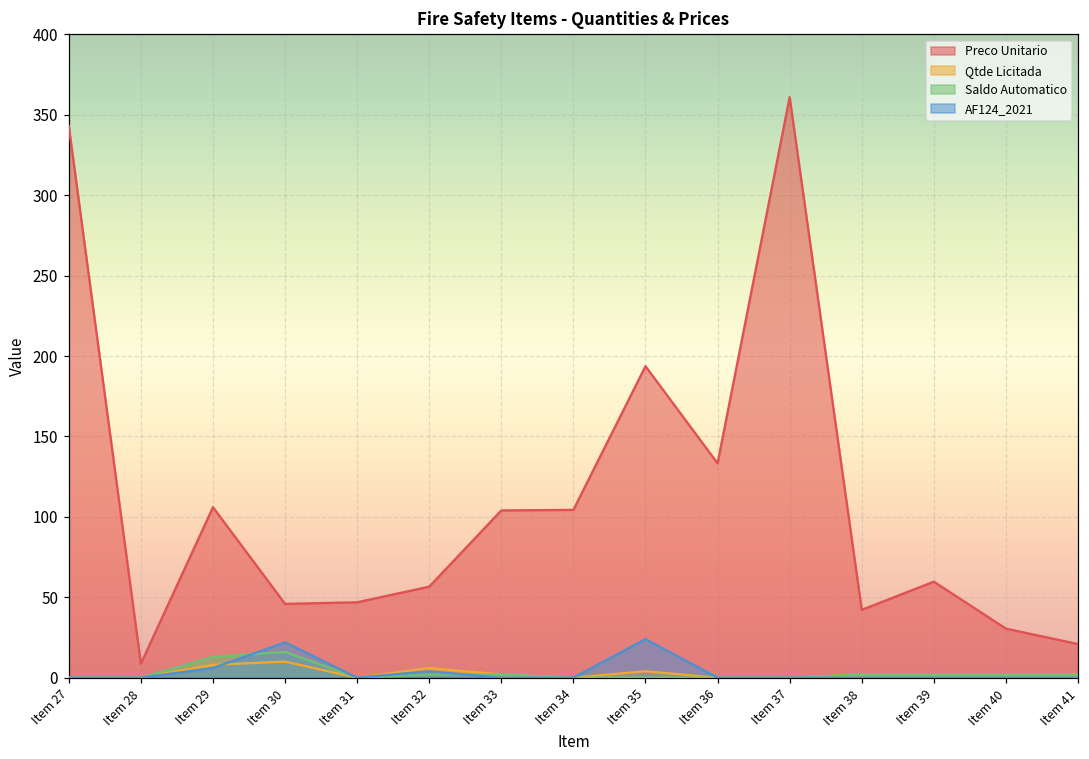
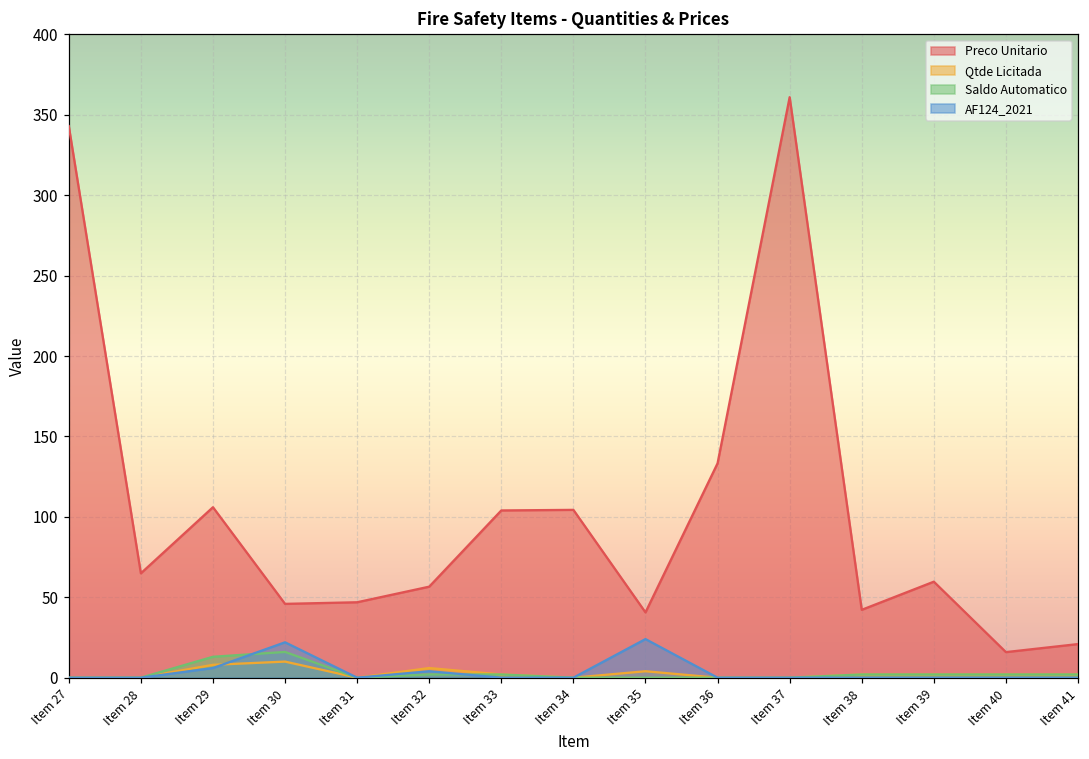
  {
    "Preco Unitario": {
      "Item 27": 343,
-     "Item 28": 9,
+     "Item 28": 65,
      "Item 29": 106,
      "Item 30": 46,
      "Item 31": 47,
      "Item 32": 57,
      "Item 33": 104,
      "Item 34": 104,
-     "Item 35": 194,
+     "Item 35": 41,
      "Item 36": 133,
      "Item 37": 361,
      "Item 38": 42,
      "Item 39": 60,
-     "Item 40": 31,
+     "Item 40": 16,
      "Item 41": 21
    },
    "Qtde Licitada": {
      "Item 29": 8,
      "Item 30": 10,
      "Item 32": 6,
      "Item 35": 4
    },
    "Saldo Automatico": {
      "Item 29": 13,
      "Item 30": 16,
      "Item 32": 2,
      "Item 35": 0
    },
    "AF124_2021": {
      "Item 29": 6,
      "Item 30": 22,
      "Item 32": 4,
      "Item 33": 0,
      "Item 35": 24,
      "Item 38": 0,
      "Item 39": 0,
      "Item 40": 0,
      "Item 41": 0
    }
  }
